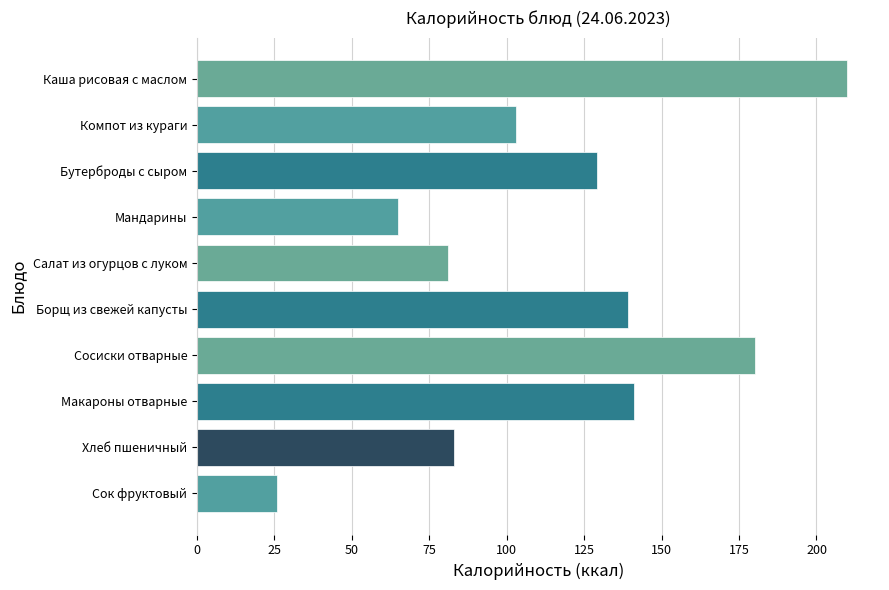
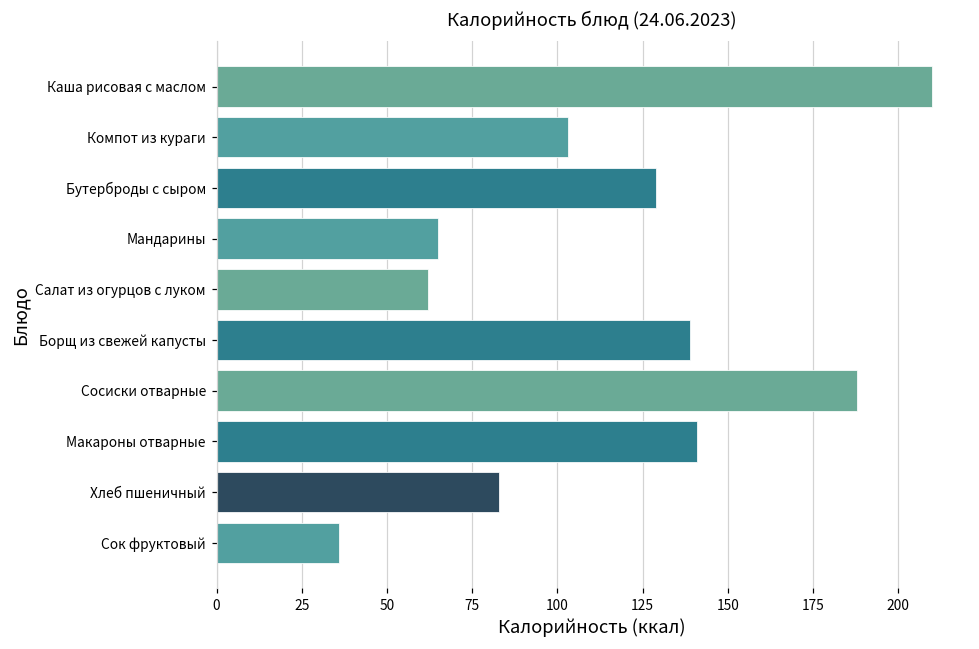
  {
    "Каша рисовая с маслом": 210,
    "Компот из кураги": 103,
    "Бутерброды с сыром": 129,
    "Мандарины": 65,
-   "Салат из огурцов с луком": 81,
+   "Салат из огурцов с луком": 62,
    "Борщ из свежей капусты": 139,
-   "Сосиски отварные": 180,
+   "Сосиски отварные": 188,
    "Макароны отварные": 141,
    "Хлеб пшеничный": 83,
-   "Сок фруктовый": 26
+   "Сок фруктовый": 36
  }
